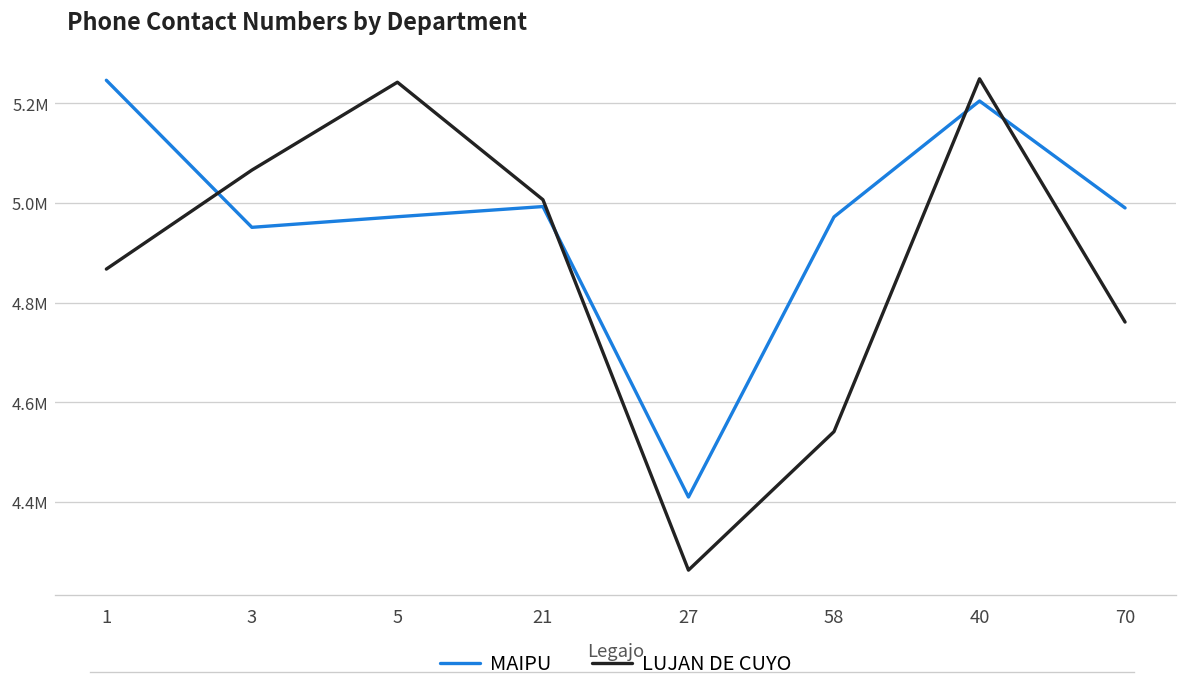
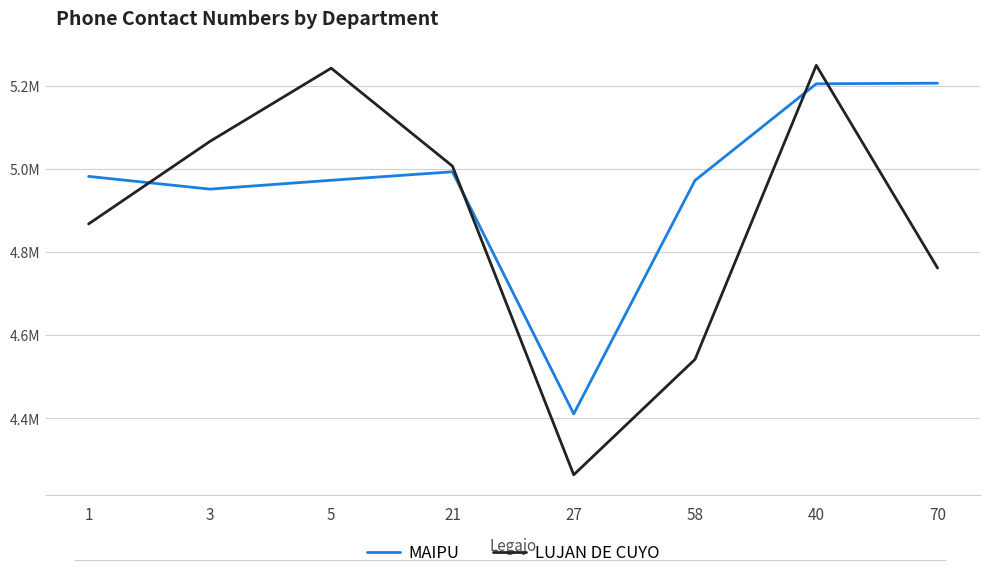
  {
    "MAIPU": {
-     "1": 5250000,
+     "1": 4980000,
      "3": 4950000,
      "5": 4970000,
      "21": 4990000,
      "27": 4410000,
      "58": 4970000,
      "40": 5200000,
-     "70": 4990000
+     "70": 5210000
    },
    "LUJAN DE CUYO": {
      "1": 4870000,
      "3": 5070000,
      "5": 5240000,
      "21": 5010000,
      "27": 4260000,
      "58": 4540000,
      "40": 5250000,
      "70": 4760000
    }
  }
